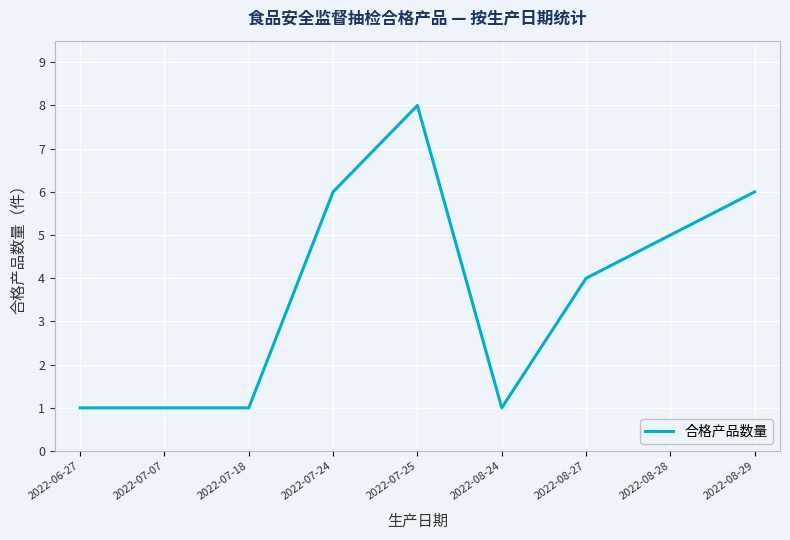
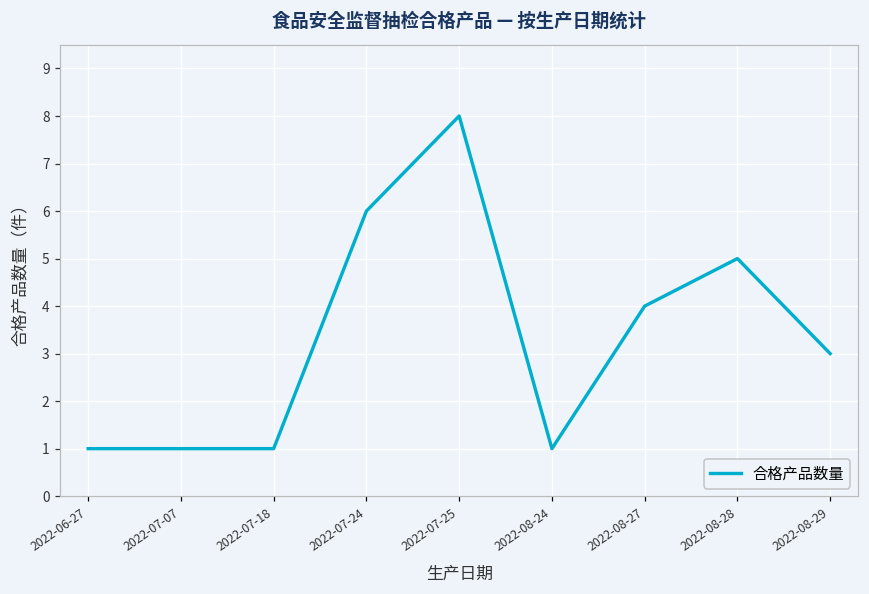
  {
    "2022-06-27": 1,
    "2022-07-07": 1,
    "2022-07-18": 1,
    "2022-07-24": 6,
    "2022-07-25": 8,
    "2022-08-24": 1,
    "2022-08-27": 4,
    "2022-08-28": 5,
-   "2022-08-29": 6
+   "2022-08-29": 3
  }
